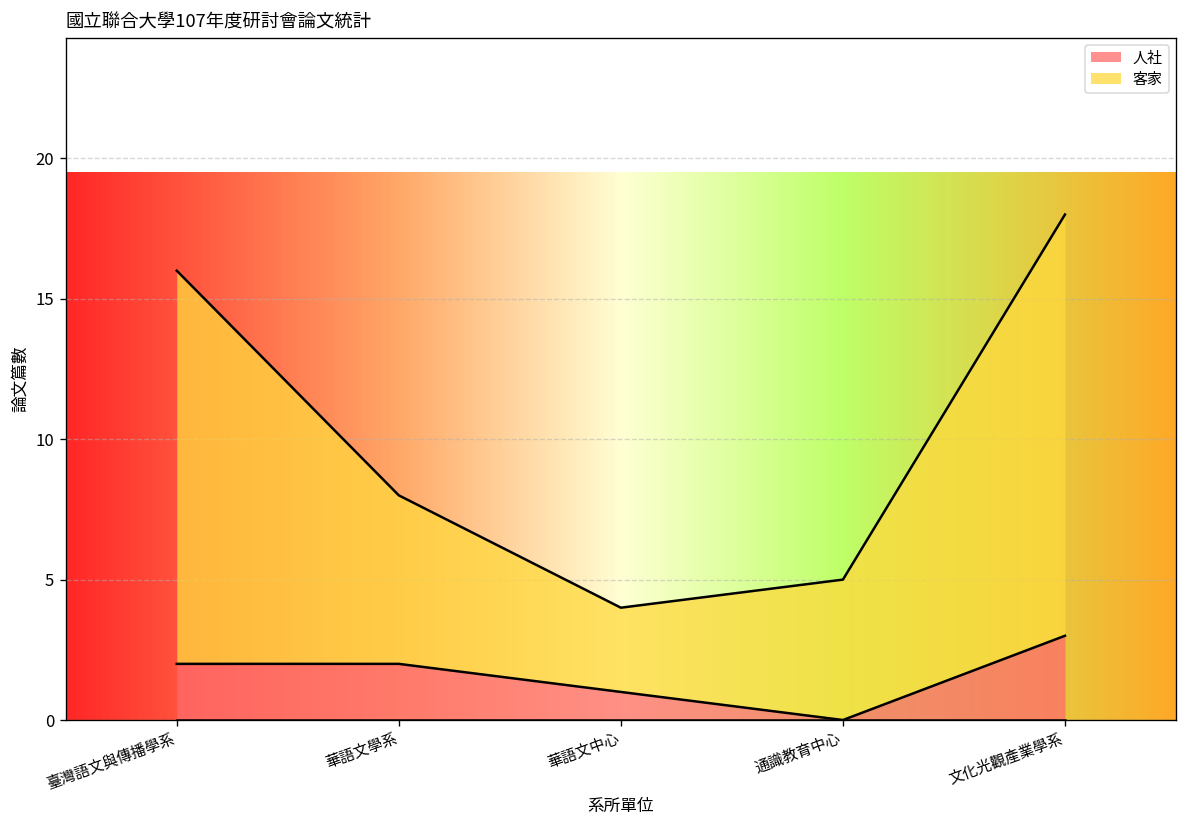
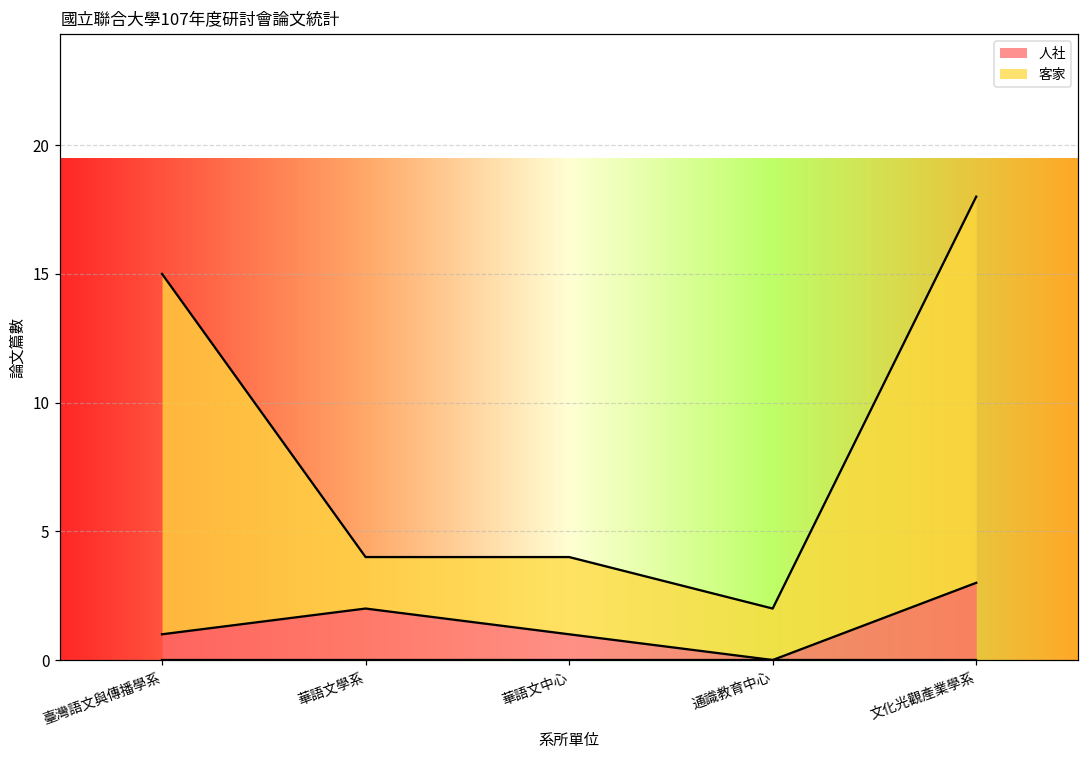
  {
    "人社": {
-     "臺灣語文與傳播學系": 2,
+     "臺灣語文與傳播學系": 1,
      "華語文學系": 2,
      "華語文中心": 1,
      "文化光觀產業學系": 3
    },
    "客家": {
      "臺灣語文與傳播學系": 14,
-     "華語文學系": 6,
+     "華語文學系": 2,
      "華語文中心": 3,
-     "通識教育中心": 5,
+     "通識教育中心": 2,
      "文化光觀產業學系": 15
    }
  }
